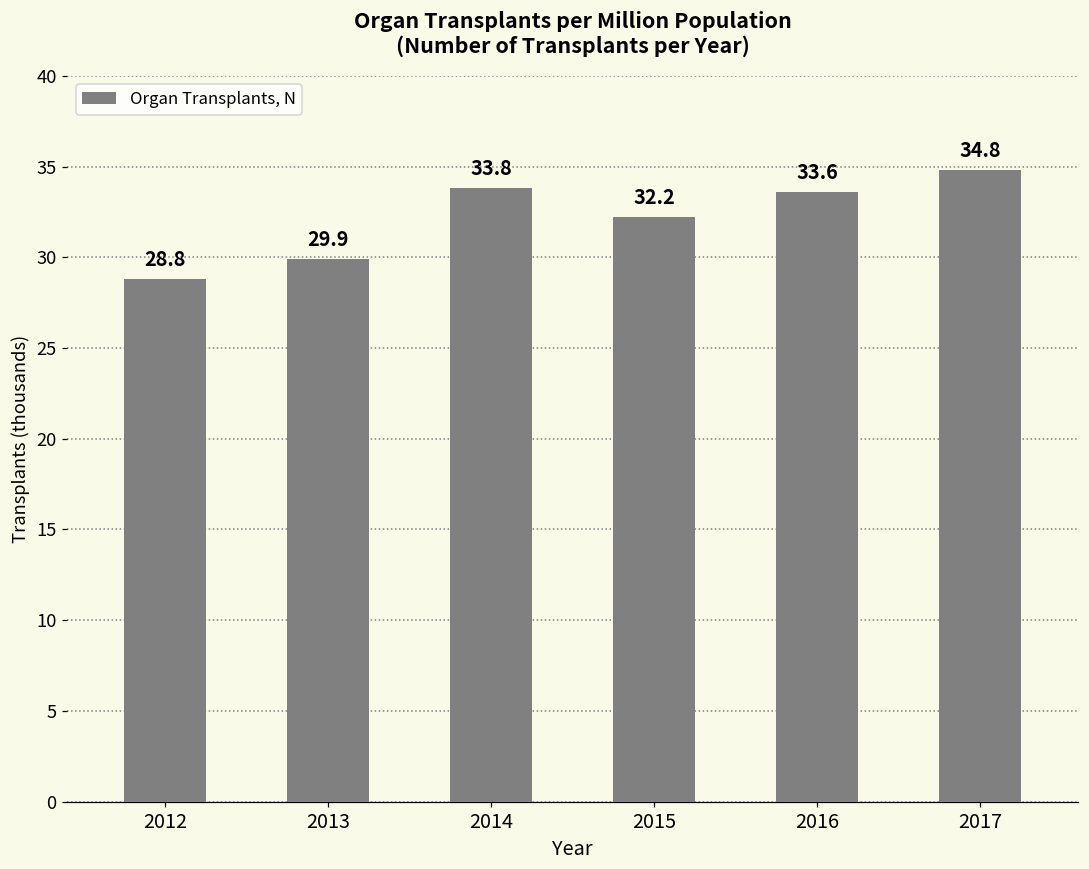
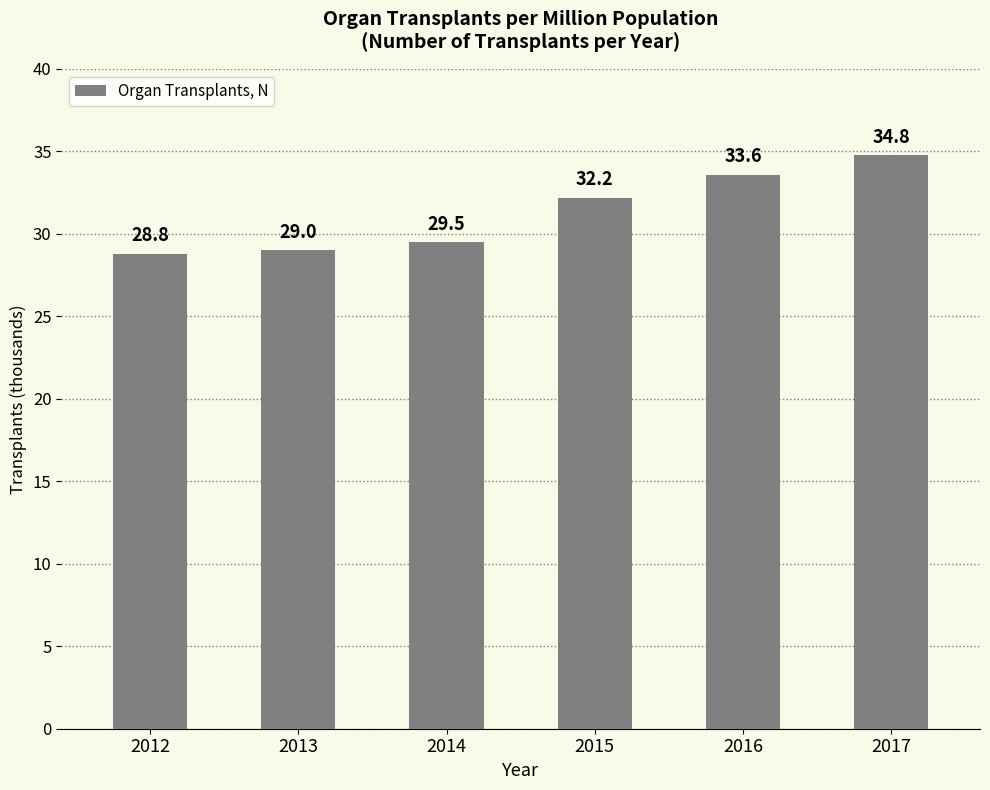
  {
    "2012": 28.8,
-   "2013": 29.9,
-   "2014": 33.8,
+   "2013": 29.0,
+   "2014": 29.5,
    "2015": 32.2,
    "2016": 33.6,
    "2017": 34.8
  }
